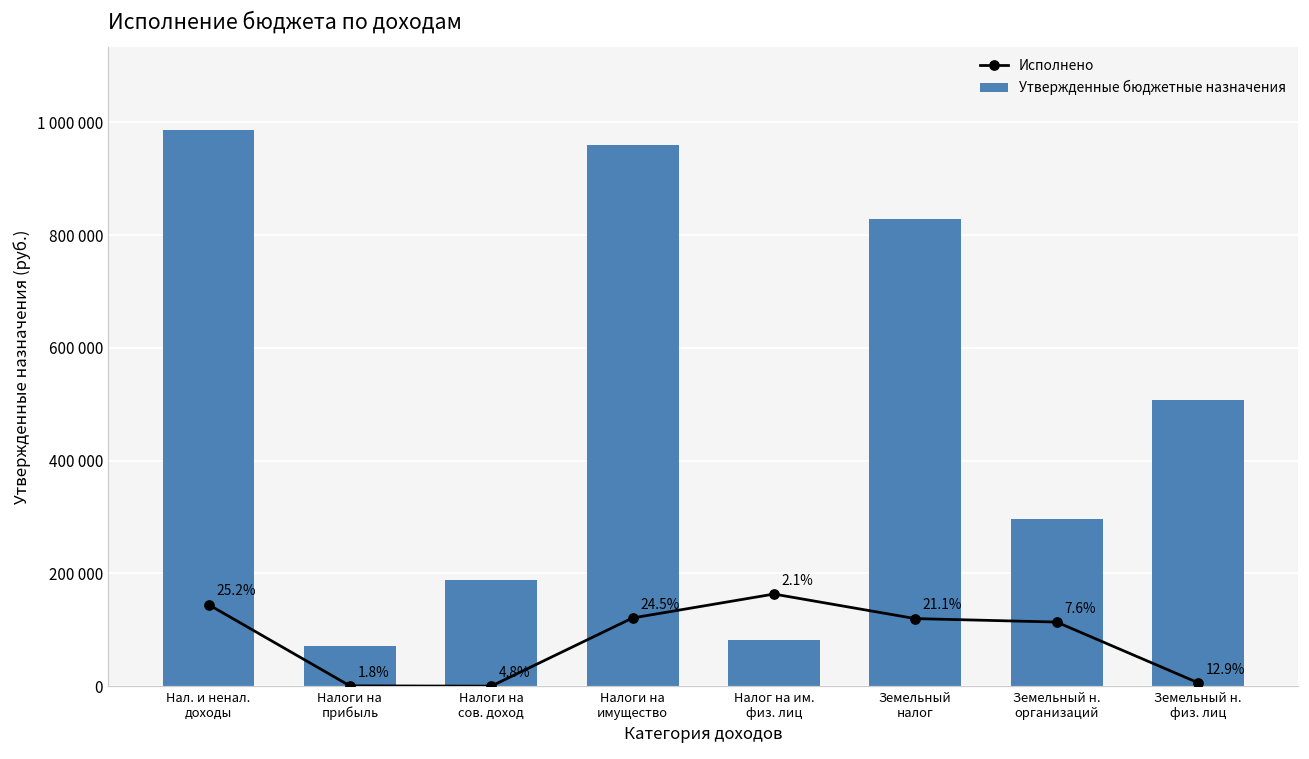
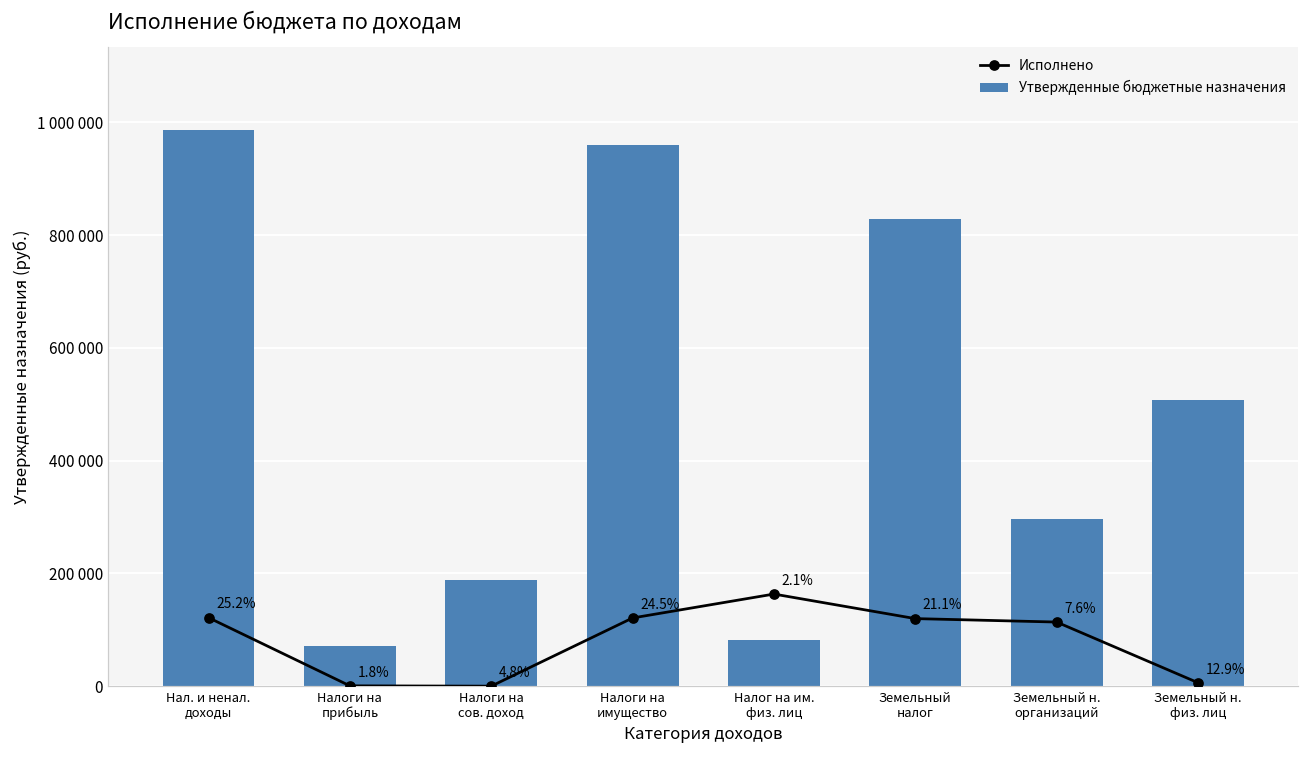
  {
    "Исполнено": {
-     "Нал. и ненал. доходы": 140000,
+     "Нал. и ненал. доходы": 120000,
      "Налоги на прибыль": 0,
      "Налоги на сов. доход": 0,
      "Налоги на имущество": 120000,
      "Земельный налог": 120000,
      "Земельный н. организаций": 110000,
      "Земельный н. физ. лиц": 10000
    },
    "Утвержденные бюджетные назначения": {
      "Налог на им. физ. лиц": 80000
    }
  }
